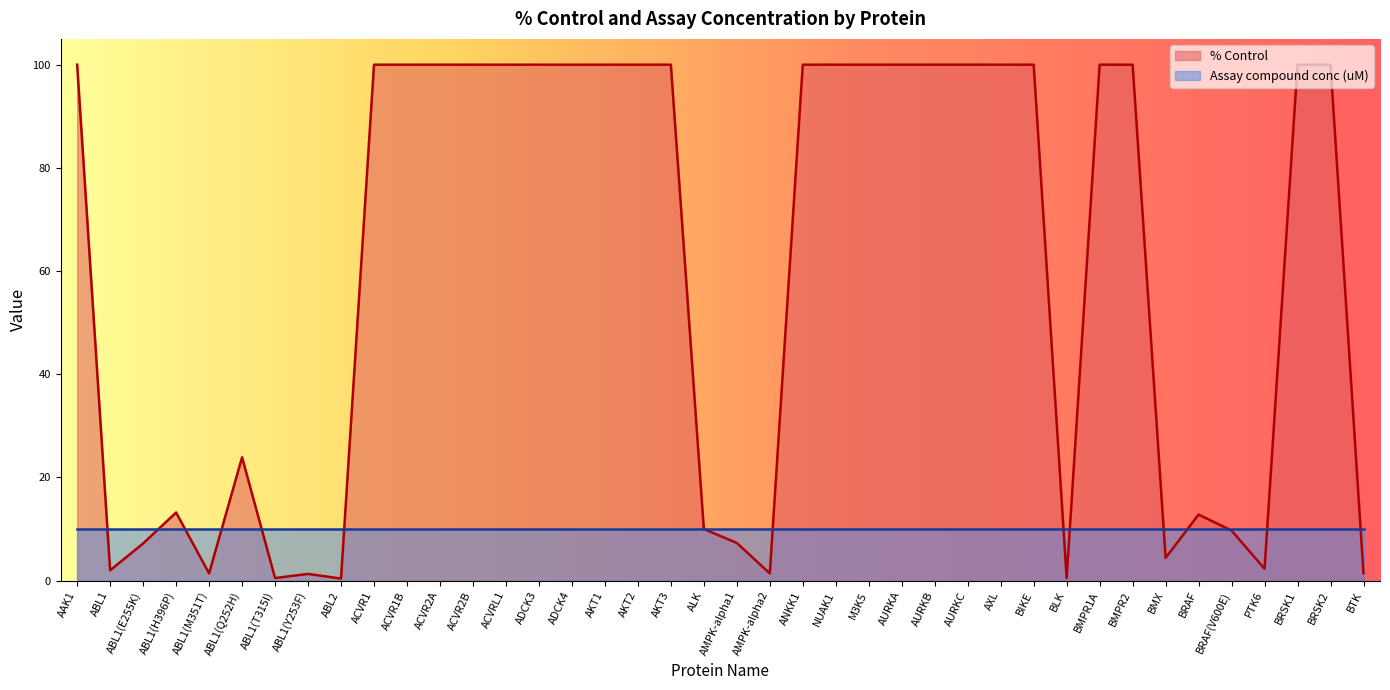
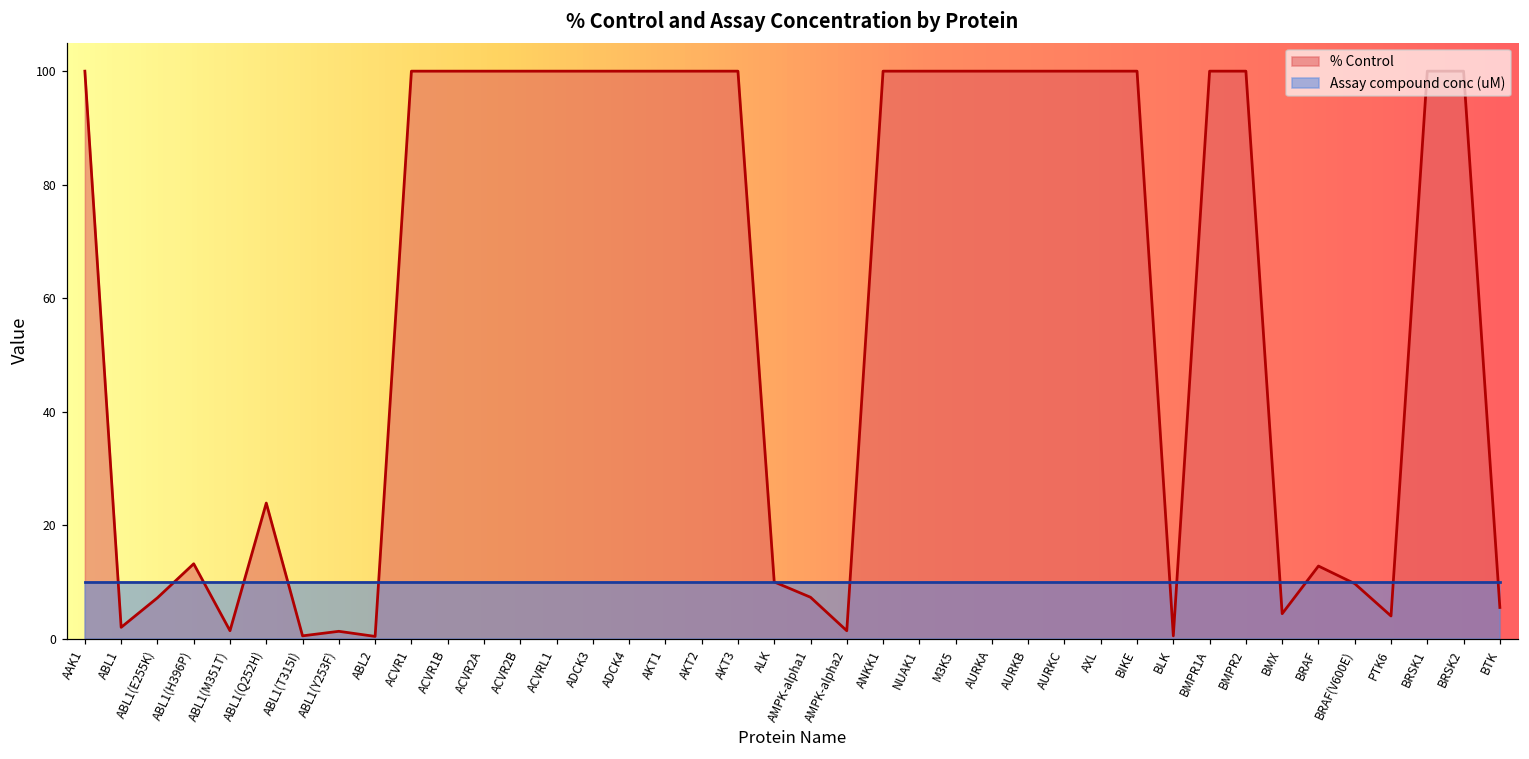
  {
    "% Control": {
      "AAK1": 100,
      "ABL1": 2,
      "ABL1(E255K)": 7,
      "ABL1(H396P)": 13,
      "ABL1(M351T)": 1,
      "ABL1(Q252H)": 24,
      "ABL1(T315I)": 1,
      "ABL1(Y253F)": 1,
      "ABL2": 0,
      "ACVR1": 100,
      "ACVR1B": 100,
      "ACVR2A": 100,
      "ACVR2B": 100,
      "ACVRL1": 100,
      "ADCK3": 100,
      "ADCK4": 100,
      "AKT1": 100,
      "AKT2": 100,
      "AKT3": 100,
      "AMPK-alpha1": 7,
      "AMPK-alpha2": 1,
      "ANKK1": 100,
      "NUAK1": 100,
      "M3K5": 100,
      "AURKA": 100,
      "AURKB": 100,
      "AURKC": 100,
      "AXL": 100,
      "BIKE": 100,
      "BLK": 1,
      "BMPR1A": 100,
      "BMPR2": 100,
      "BMX": 4,
      "BRAF": 13,
-     "PTK6": 2,
-     "BTK": 1
+     "PTK6": 4,
+     "BTK": 6
    },
    "Assay compound conc (uM)": {
      "AAK1": 10,
      "ABL1": 10,
      "ABL1(E255K)": 10,
      "ABL1(H396P)": 10,
      "ABL1(M351T)": 10,
      "ABL1(Q252H)": 10,
      "ABL1(T315I)": 10,
      "ABL1(Y253F)": 10,
      "ABL2": 10,
      "ACVR1": 10,
      "ACVR1B": 10,
      "ACVR2A": 10,
      "ACVR2B": 10,
      "ACVRL1": 10,
      "ADCK3": 10,
      "ADCK4": 10,
      "AKT1": 10,
      "AKT2": 10,
      "AKT3": 10,
      "AMPK-alpha1": 10,
      "AMPK-alpha2": 10,
      "ANKK1": 10,
      "NUAK1": 10,
      "M3K5": 10,
      "AURKA": 10,
      "AURKB": 10,
      "AURKC": 10,
      "AXL": 10,
      "BIKE": 10,
      "BLK": 10,
      "BMPR1A": 10,
      "BMPR2": 10,
      "BMX": 10,
      "BRAF": 10,
      "PTK6": 10,
      "BRSK1": 10,
      "BRSK2": 10,
      "BTK": 10
    }
  }
